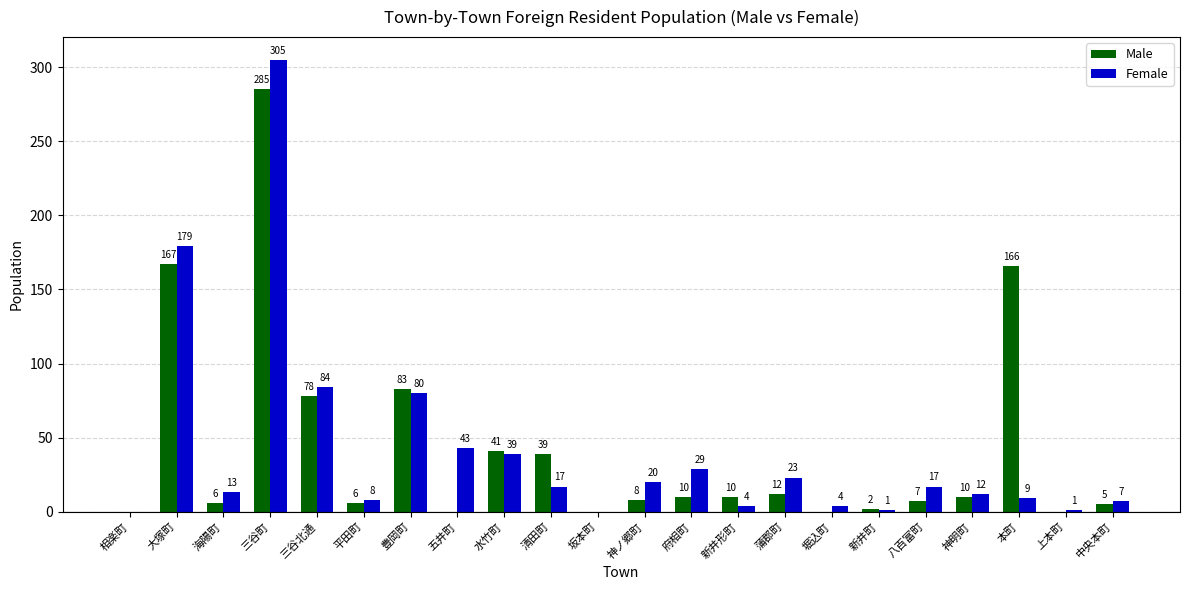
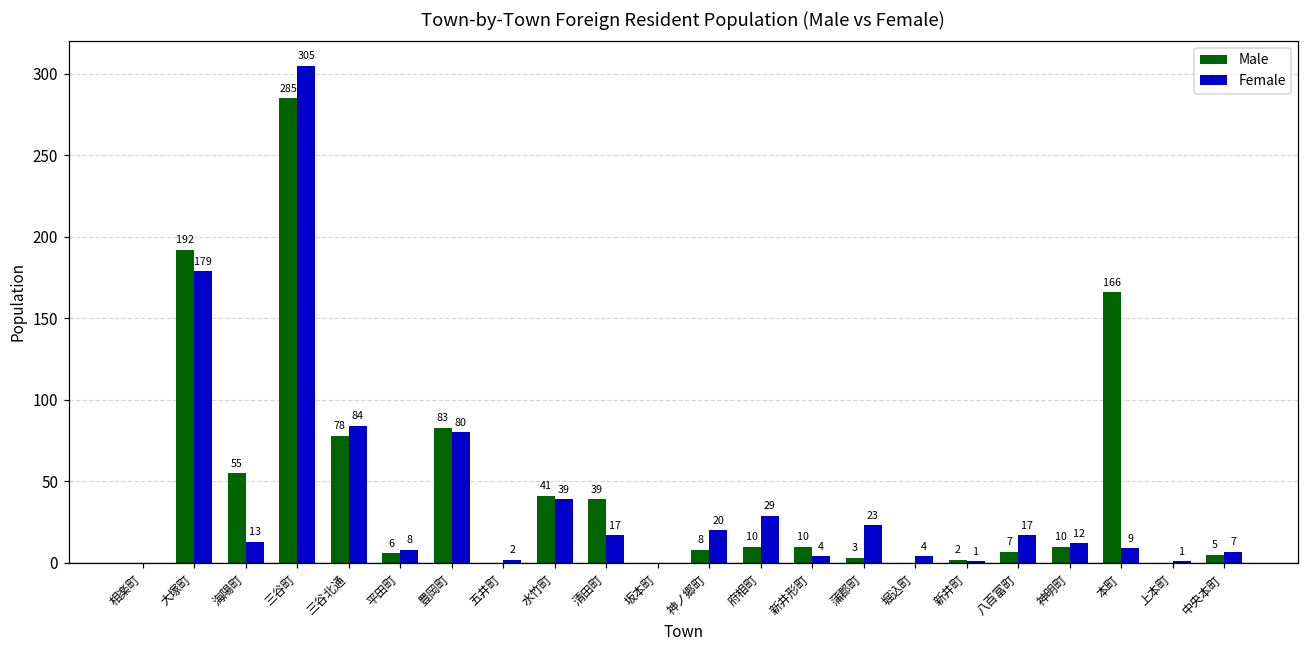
  {
    "Male": {
-     "大塚町": 167,
-     "海陽町": 6,
+     "大塚町": 192,
+     "海陽町": 55,
      "三谷町": 285,
      "三谷北通": 78,
      "平田町": 6,
      "豊岡町": 83,
      "水竹町": 41,
      "清田町": 39,
      "神ノ郷町": 8,
      "府相町": 10,
      "新井形町": 10,
-     "蒲郡町": 12,
+     "蒲郡町": 3,
      "新井町": 2,
      "八百富町": 7,
      "神明町": 10,
      "本町": 166,
      "中央本町": 5
    },
    "Female": {
      "大塚町": 179,
      "海陽町": 13,
      "三谷町": 305,
      "三谷北通": 84,
      "平田町": 8,
      "豊岡町": 80,
-     "五井町": 43,
+     "五井町": 2,
      "水竹町": 39,
      "清田町": 17,
      "神ノ郷町": 20,
      "府相町": 29,
      "新井形町": 4,
      "蒲郡町": 23,
      "堀込町": 4,
      "新井町": 1,
      "八百富町": 17,
      "神明町": 12,
      "本町": 9,
      "上本町": 1,
      "中央本町": 7
    }
  }
